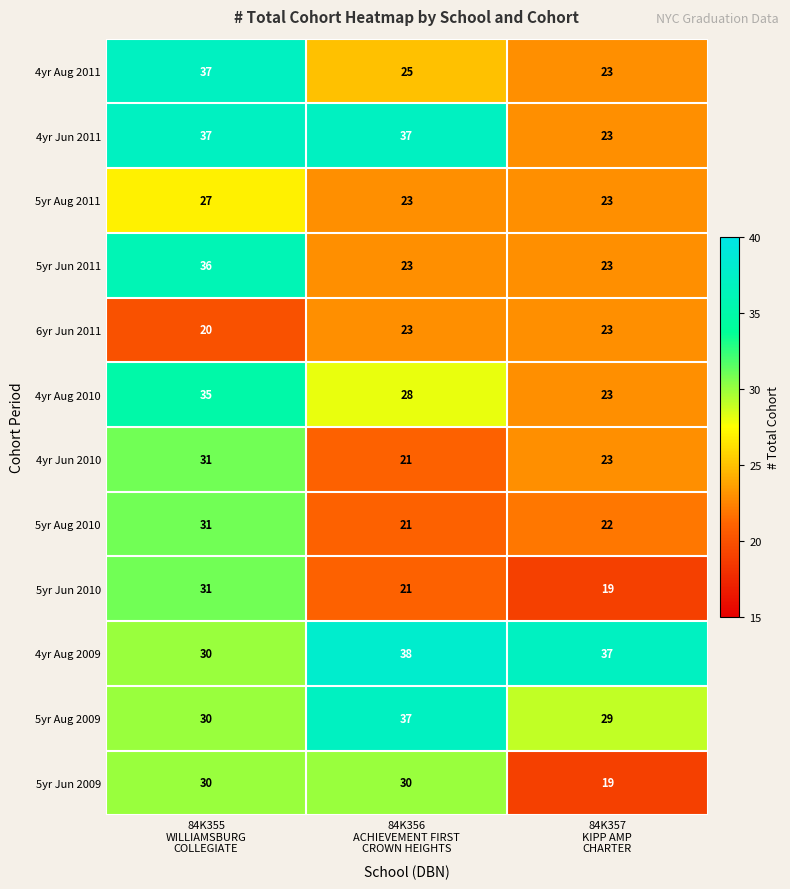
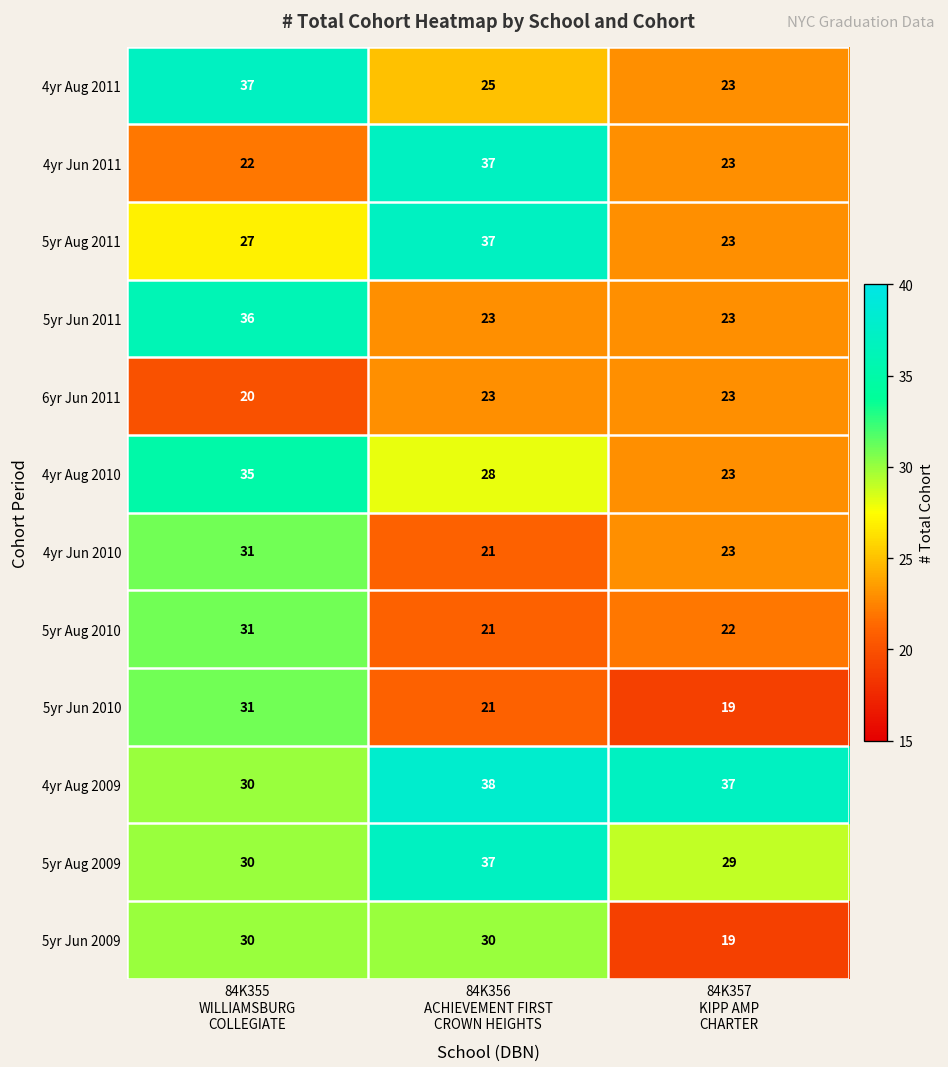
  {
    "4yr Aug 2011": {
      "84K355 WILLIAMSBURG COLLEGIATE": 37,
      "84K356 ACHIEVEMENT FIRST CROWN HEIGHTS": 25,
      "84K357 KIPP AMP CHARTER": 23
    },
    "4yr Jun 2011": {
-     "84K355 WILLIAMSBURG COLLEGIATE": 37,
+     "84K355 WILLIAMSBURG COLLEGIATE": 22,
      "84K356 ACHIEVEMENT FIRST CROWN HEIGHTS": 37,
      "84K357 KIPP AMP CHARTER": 23
    },
    "5yr Aug 2011": {
      "84K355 WILLIAMSBURG COLLEGIATE": 27,
-     "84K356 ACHIEVEMENT FIRST CROWN HEIGHTS": 23,
+     "84K356 ACHIEVEMENT FIRST CROWN HEIGHTS": 37,
      "84K357 KIPP AMP CHARTER": 23
    },
    "5yr Jun 2011": {
      "84K355 WILLIAMSBURG COLLEGIATE": 36,
      "84K356 ACHIEVEMENT FIRST CROWN HEIGHTS": 23,
      "84K357 KIPP AMP CHARTER": 23
    },
    "6yr Jun 2011": {
      "84K355 WILLIAMSBURG COLLEGIATE": 20,
      "84K356 ACHIEVEMENT FIRST CROWN HEIGHTS": 23,
      "84K357 KIPP AMP CHARTER": 23
    },
    "4yr Aug 2010": {
      "84K355 WILLIAMSBURG COLLEGIATE": 35,
      "84K356 ACHIEVEMENT FIRST CROWN HEIGHTS": 28,
      "84K357 KIPP AMP CHARTER": 23
    },
    "4yr Jun 2010": {
      "84K355 WILLIAMSBURG COLLEGIATE": 31,
      "84K356 ACHIEVEMENT FIRST CROWN HEIGHTS": 21,
      "84K357 KIPP AMP CHARTER": 23
    },
    "5yr Aug 2010": {
      "84K355 WILLIAMSBURG COLLEGIATE": 31,
      "84K356 ACHIEVEMENT FIRST CROWN HEIGHTS": 21,
      "84K357 KIPP AMP CHARTER": 22
    },
    "5yr Jun 2010": {
      "84K355 WILLIAMSBURG COLLEGIATE": 31,
      "84K356 ACHIEVEMENT FIRST CROWN HEIGHTS": 21,
      "84K357 KIPP AMP CHARTER": 19
    },
    "4yr Aug 2009": {
      "84K355 WILLIAMSBURG COLLEGIATE": 30,
      "84K356 ACHIEVEMENT FIRST CROWN HEIGHTS": 38,
      "84K357 KIPP AMP CHARTER": 37
    },
    "5yr Aug 2009": {
      "84K355 WILLIAMSBURG COLLEGIATE": 30,
      "84K356 ACHIEVEMENT FIRST CROWN HEIGHTS": 37,
      "84K357 KIPP AMP CHARTER": 29
    },
    "5yr Jun 2009": {
      "84K355 WILLIAMSBURG COLLEGIATE": 30,
      "84K356 ACHIEVEMENT FIRST CROWN HEIGHTS": 30,
      "84K357 KIPP AMP CHARTER": 19
    }
  }
